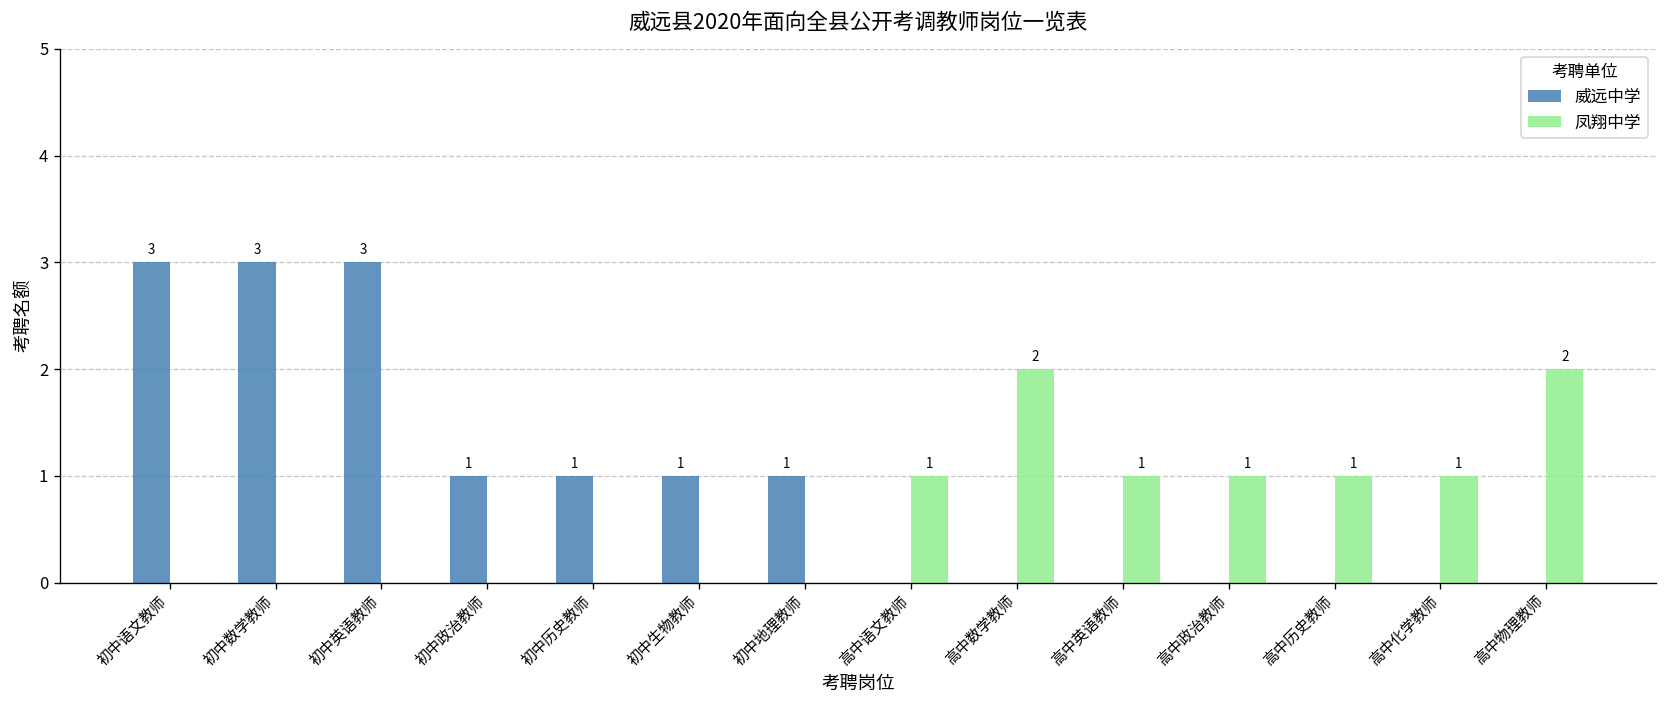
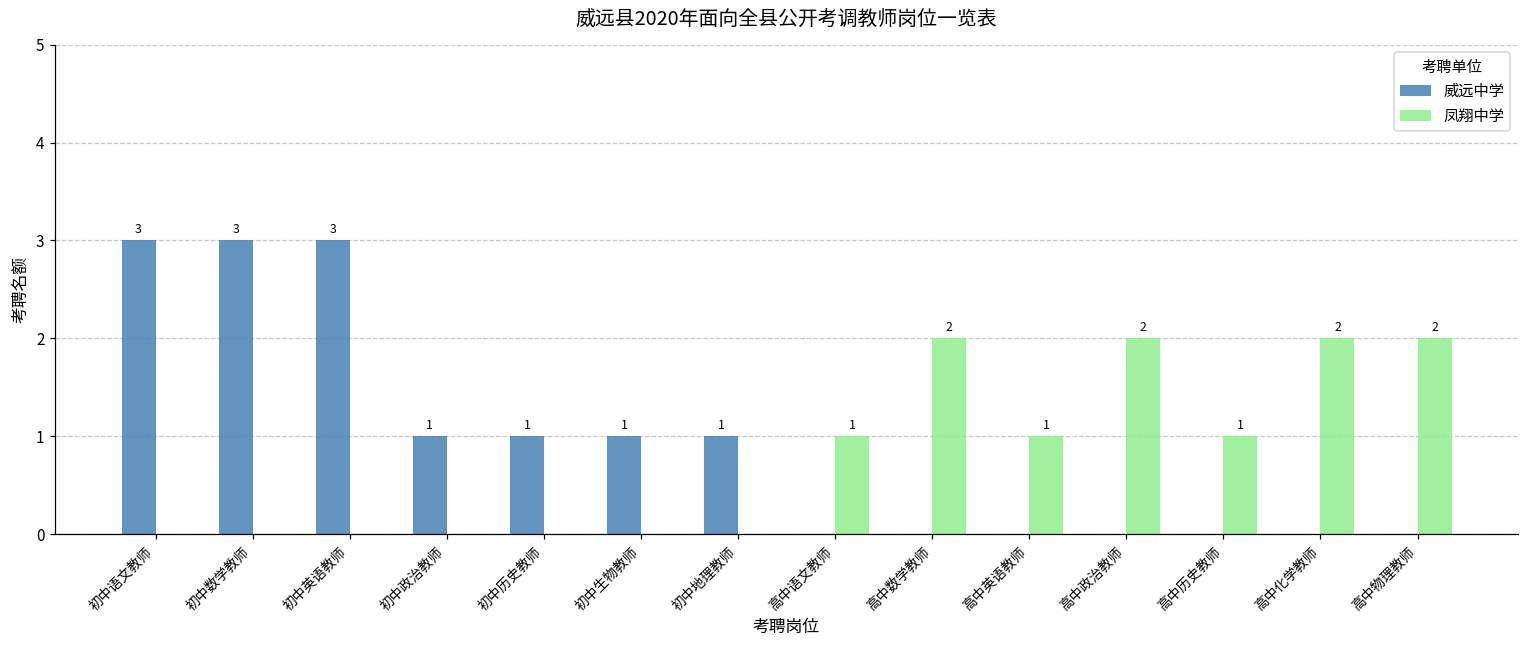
  {
    "威远中学": {
      "初中语文教师": 3,
      "初中数学教师": 3,
      "初中英语教师": 3,
      "初中政治教师": 1,
      "初中历史教师": 1,
      "初中生物教师": 1,
      "初中地理教师": 1
    },
    "凤翔中学": {
      "高中语文教师": 1,
      "高中数学教师": 2,
      "高中英语教师": 1,
-     "高中政治教师": 1,
+     "高中政治教师": 2,
      "高中历史教师": 1,
-     "高中化学教师": 1,
+     "高中化学教师": 2,
      "高中物理教师": 2
    }
  }
